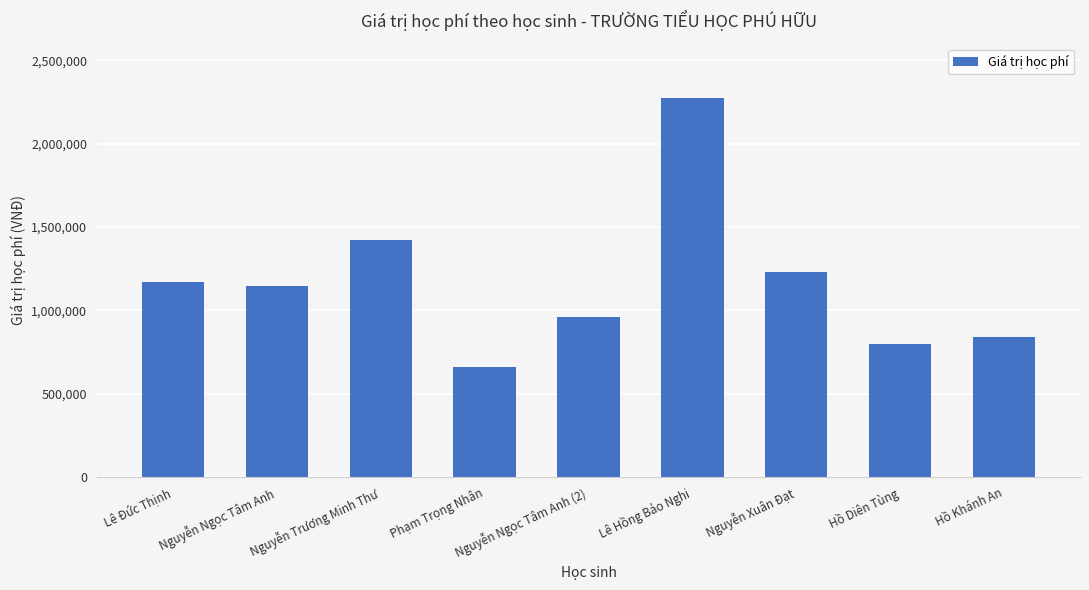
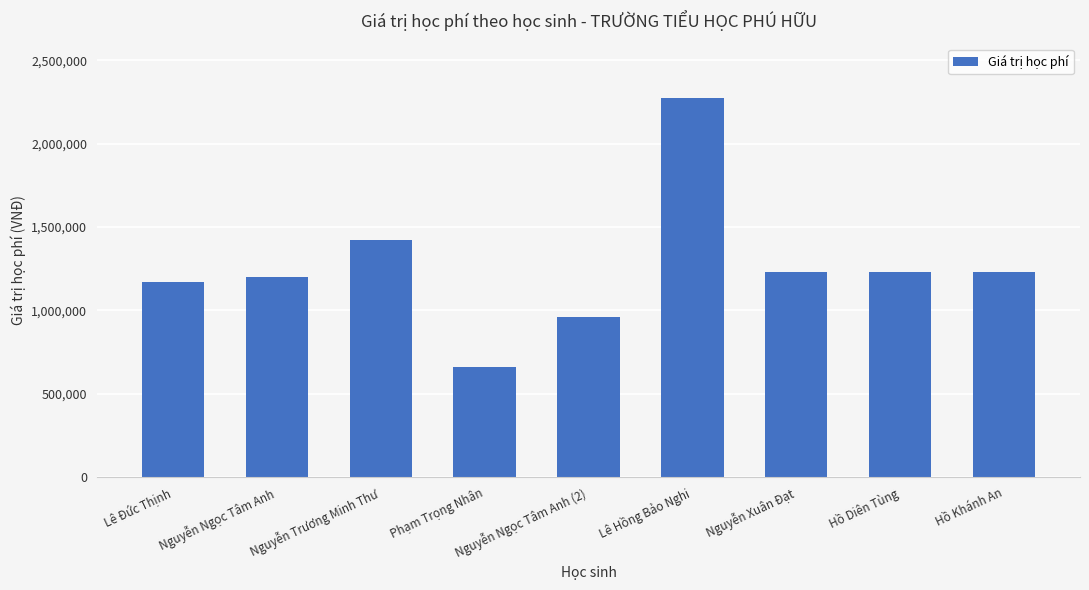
  {
    "Lê Đức Thịnh": "1,170,000",
-   "Nguyễn Ngọc Tâm Anh": "1,150,000",
+   "Nguyễn Ngọc Tâm Anh": "1,200,000",
    "Nguyễn Trương Minh Thư": "1,420,000",
    "Phạm Trọng Nhân": "660,000",
    "Nguyễn Ngọc Tâm Anh (2)": "960,000",
    "Lê Hồng Bảo Nghi": "2,270,000",
    "Nguyễn Xuân Đạt": "1,230,000",
-   "Hồ Diên Tùng": "800,000",
-   "Hồ Khánh An": "840,000"
+   "Hồ Diên Tùng": "1,230,000",
+   "Hồ Khánh An": "1,230,000"
  }
